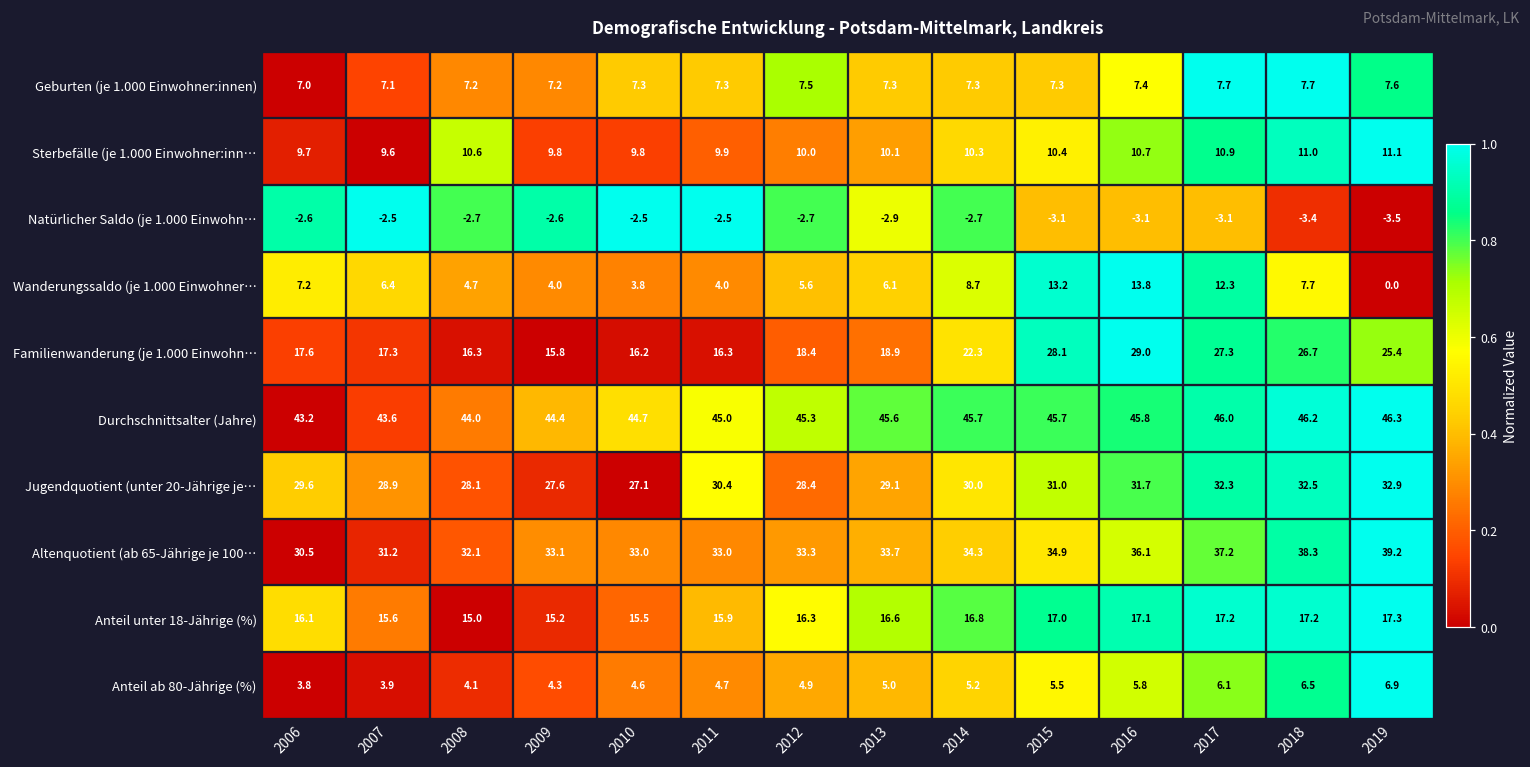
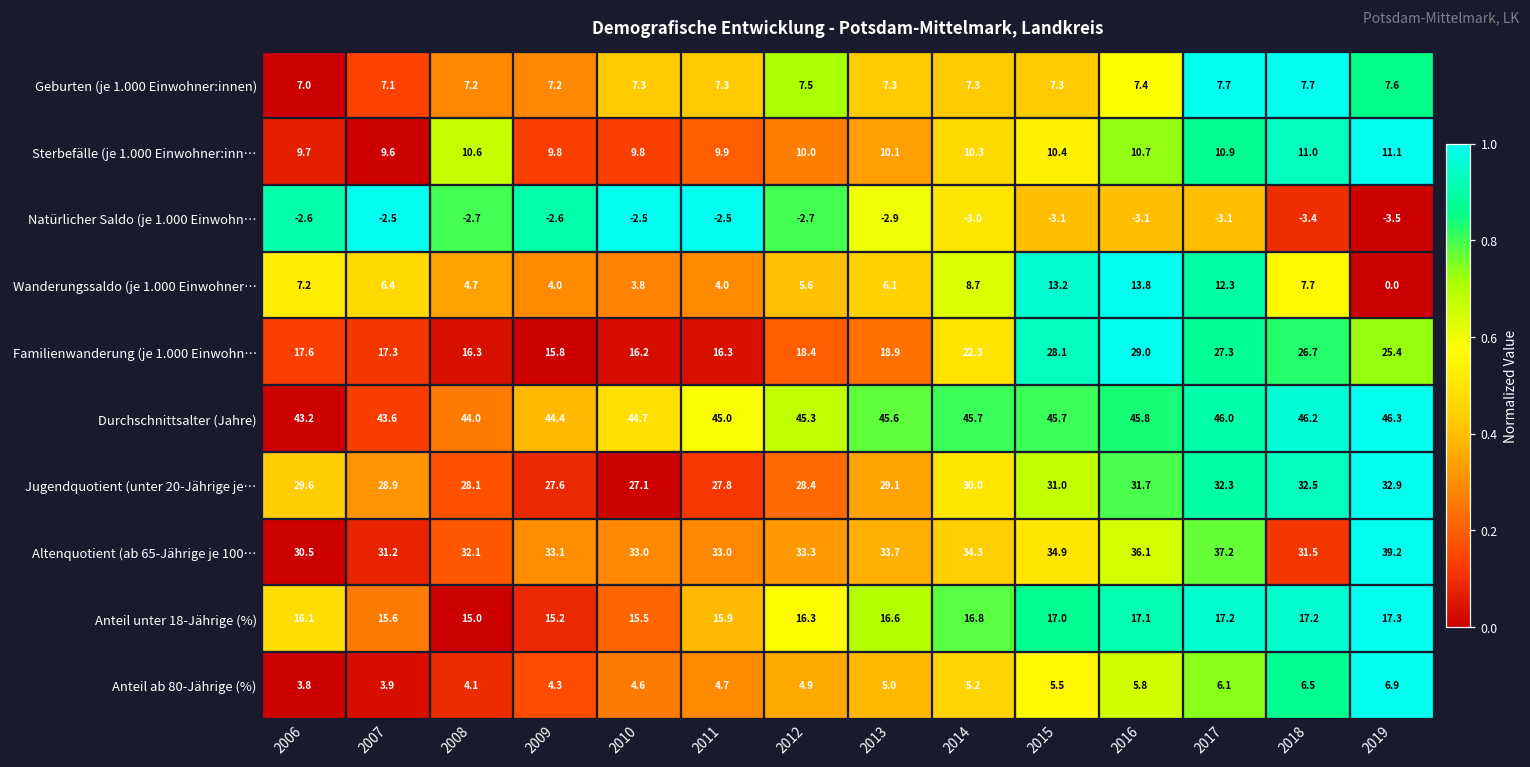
  {
    "Geburten (je 1.000 Einwohner:innen)": {
      "2006": 7.0,
      "2007": 7.1,
      "2008": 7.2,
      "2009": 7.2,
      "2010": 7.3,
      "2011": 7.3,
      "2012": 7.5,
      "2013": 7.3,
      "2014": 7.3,
      "2015": 7.3,
      "2016": 7.4,
      "2017": 7.7,
      "2018": 7.7,
      "2019": 7.6
    },
    "Sterbefälle (je 1.000 Einwohner:inn…": {
      "2006": 9.7,
      "2007": 9.6,
      "2008": 10.6,
      "2009": 9.8,
      "2010": 9.8,
      "2011": 9.9,
      "2012": 10.0,
      "2013": 10.1,
      "2014": 10.3,
      "2015": 10.4,
      "2016": 10.7,
      "2017": 10.9,
      "2018": 11.0,
      "2019": 11.1
    },
    "Natürlicher Saldo (je 1.000 Einwohn…": {
      "2006": -2.6,
      "2007": -2.5,
      "2008": -2.7,
      "2009": -2.6,
      "2010": -2.5,
      "2011": -2.5,
      "2012": -2.7,
      "2013": -2.9,
-     "2014": -2.7,
+     "2014": -3.0,
      "2015": -3.1,
      "2016": -3.1,
      "2017": -3.1,
      "2018": -3.4,
      "2019": -3.5
    },
    "Wanderungssaldo (je 1.000 Einwohner…": {
      "2006": 7.2,
      "2007": 6.4,
      "2008": 4.7,
      "2009": 4.0,
      "2010": 3.8,
      "2011": 4.0,
      "2012": 5.6,
      "2013": 6.1,
      "2014": 8.7,
      "2015": 13.2,
      "2016": 13.8,
      "2017": 12.3,
      "2018": 7.7,
      "2019": 0.0
    },
    "Familienwanderung (je 1.000 Einwohn…": {
      "2006": 17.6,
      "2007": 17.3,
      "2008": 16.3,
      "2009": 15.8,
      "2010": 16.2,
      "2011": 16.3,
      "2012": 18.4,
      "2013": 18.9,
      "2014": 22.3,
      "2015": 28.1,
      "2016": 29.0,
      "2017": 27.3,
      "2018": 26.7,
      "2019": 25.4
    },
    "Durchschnittsalter (Jahre)": {
      "2006": 43.2,
      "2007": 43.6,
      "2008": 44.0,
      "2009": 44.4,
      "2010": 44.7,
      "2011": 45.0,
      "2012": 45.3,
      "2013": 45.6,
      "2014": 45.7,
      "2015": 45.7,
      "2016": 45.8,
      "2017": 46.0,
      "2018": 46.2,
      "2019": 46.3
    },
    "Jugendquotient (unter 20-Jährige je…": {
      "2006": 29.6,
      "2007": 28.9,
      "2008": 28.1,
      "2009": 27.6,
      "2010": 27.1,
-     "2011": 30.4,
+     "2011": 27.8,
      "2012": 28.4,
      "2013": 29.1,
      "2014": 30.0,
      "2015": 31.0,
      "2016": 31.7,
      "2017": 32.3,
      "2018": 32.5,
      "2019": 32.9
    },
    "Altenquotient (ab 65-Jährige je 100…": {
      "2006": 30.5,
      "2007": 31.2,
      "2008": 32.1,
      "2009": 33.1,
      "2010": 33.0,
      "2011": 33.0,
      "2012": 33.3,
      "2013": 33.7,
      "2014": 34.3,
      "2015": 34.9,
      "2016": 36.1,
      "2017": 37.2,
-     "2018": 38.3,
+     "2018": 31.5,
      "2019": 39.2
    },
    "Anteil unter 18-Jährige (%)": {
      "2006": 16.1,
      "2007": 15.6,
      "2008": 15.0,
      "2009": 15.2,
      "2010": 15.5,
      "2011": 15.9,
      "2012": 16.3,
      "2013": 16.6,
      "2014": 16.8,
      "2015": 17.0,
      "2016": 17.1,
      "2017": 17.2,
      "2018": 17.2,
      "2019": 17.3
    },
    "Anteil ab 80-Jährige (%)": {
      "2006": 3.8,
      "2007": 3.9,
      "2008": 4.1,
      "2009": 4.3,
      "2010": 4.6,
      "2011": 4.7,
      "2012": 4.9,
      "2013": 5.0,
      "2014": 5.2,
      "2015": 5.5,
      "2016": 5.8,
      "2017": 6.1,
      "2018": 6.5,
      "2019": 6.9
    }
  }
